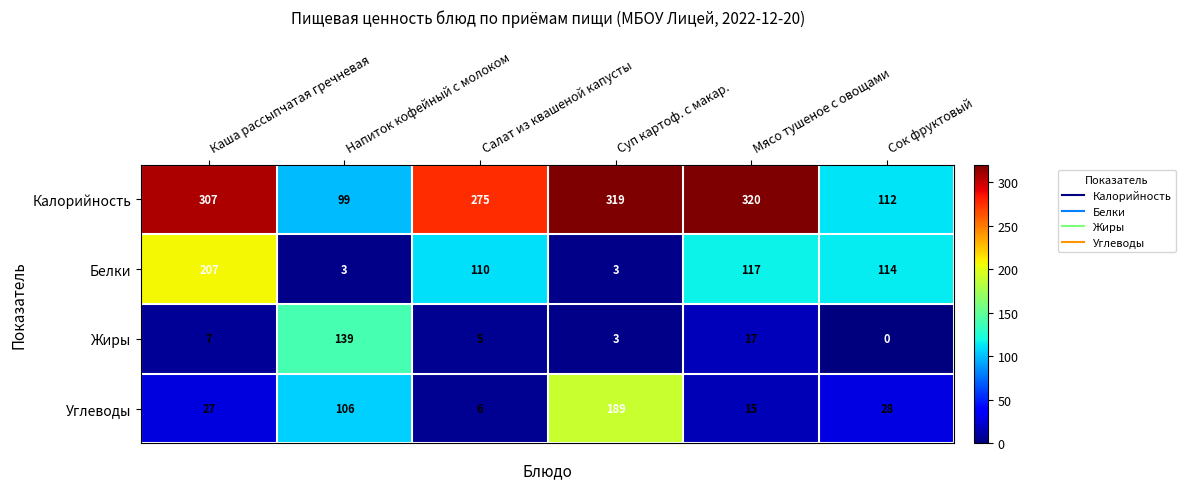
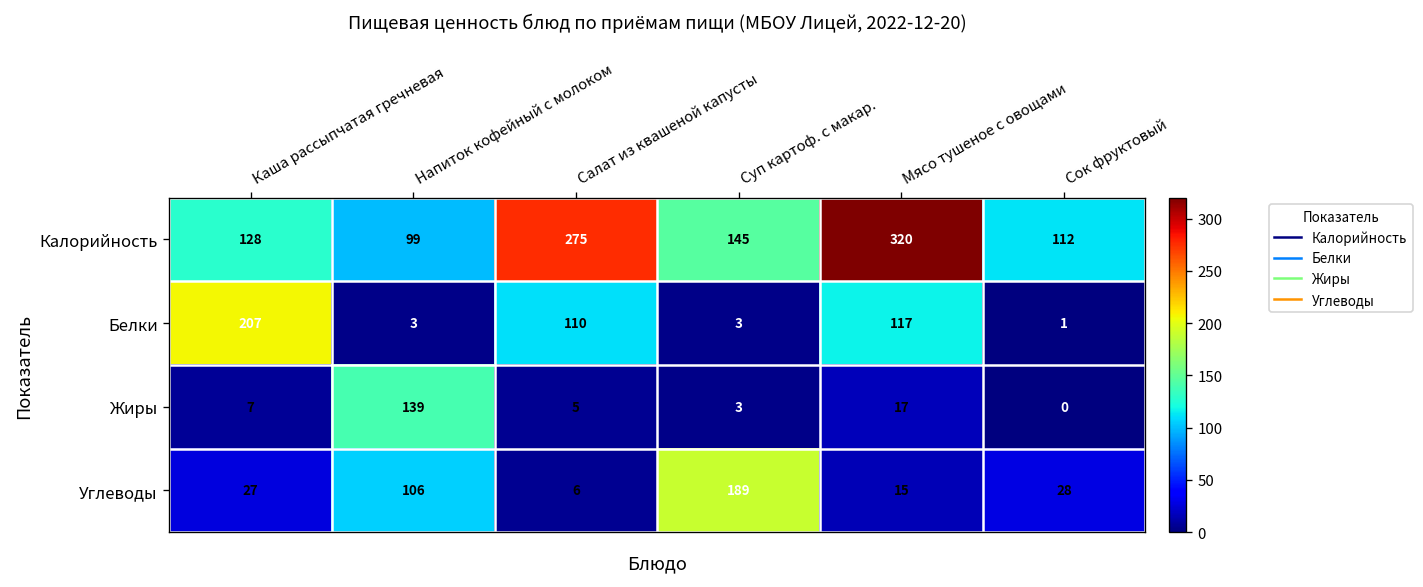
  {
    "Калорийность": {
-     "Каша рассыпчатая гречневая": 307,
+     "Каша рассыпчатая гречневая": 128,
      "Напиток кофейный с молоком": 99,
      "Салат из квашеной капусты": 275,
-     "Суп картоф. с макар.": 319,
+     "Суп картоф. с макар.": 145,
      "Мясо тушеное с овощами": 320,
      "Сок фруктовый": 112
    },
    "Белки": {
      "Каша рассыпчатая гречневая": 207,
      "Напиток кофейный с молоком": 3,
      "Салат из квашеной капусты": 110,
      "Суп картоф. с макар.": 3,
      "Мясо тушеное с овощами": 117,
-     "Сок фруктовый": 114
+     "Сок фруктовый": 1
    },
    "Жиры": {
      "Каша рассыпчатая гречневая": 7,
      "Напиток кофейный с молоком": 139,
      "Салат из квашеной капусты": 5,
      "Суп картоф. с макар.": 3,
      "Мясо тушеное с овощами": 17,
      "Сок фруктовый": 0
    },
    "Углеводы": {
      "Каша рассыпчатая гречневая": 27,
      "Напиток кофейный с молоком": 106,
      "Салат из квашеной капусты": 6,
      "Суп картоф. с макар.": 189,
      "Мясо тушеное с овощами": 15,
      "Сок фруктовый": 28
    }
  }
